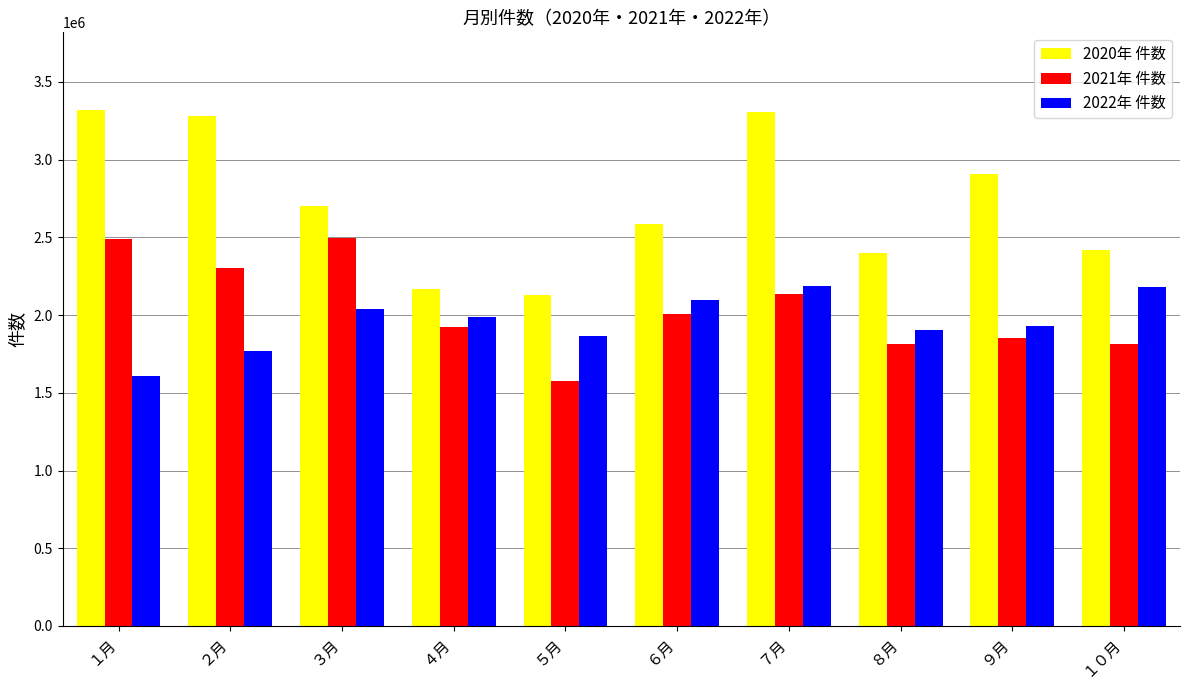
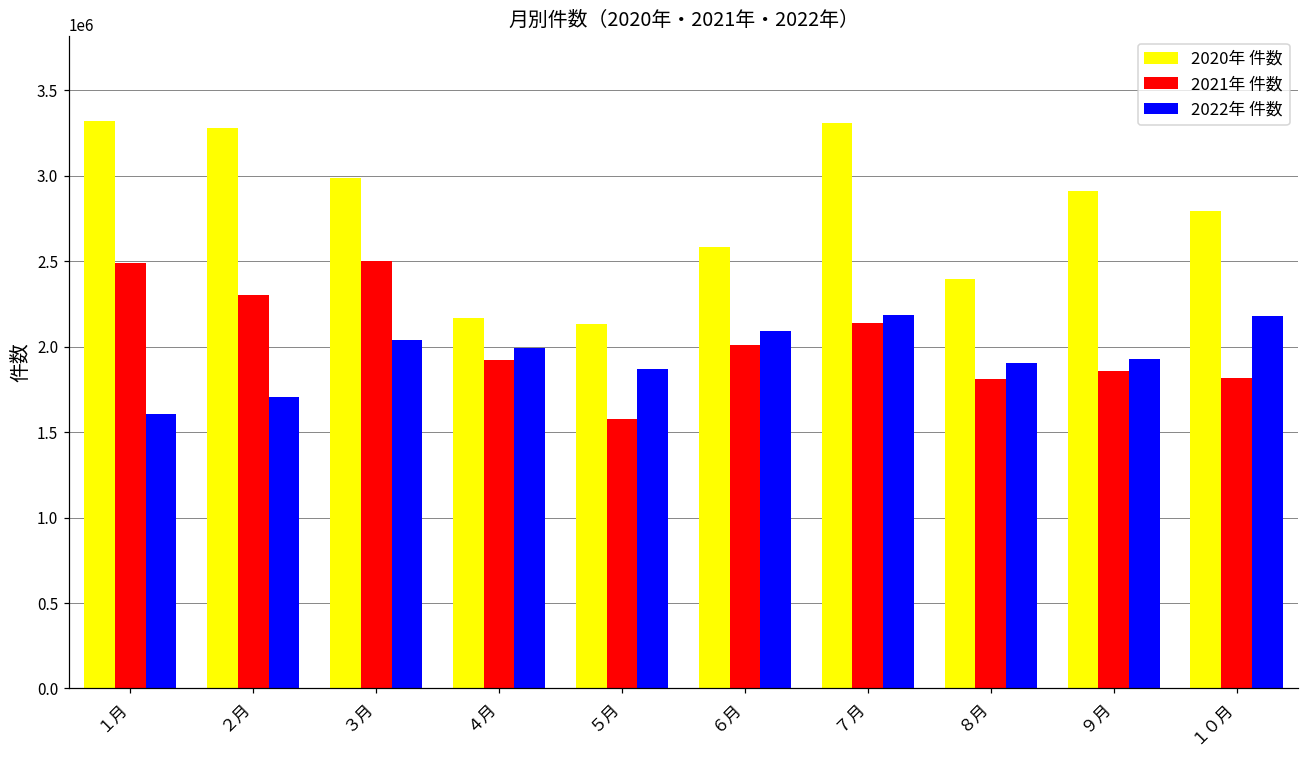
  {
    "2020年 件数": {
      "１月": 3320000,
      "２月": 3280000,
-     "３月": 2700000,
+     "３月": 2990000,
      "４月": 2170000,
      "５月": 2130000,
      "６月": 2590000,
      "７月": 3310000,
      "８月": 2400000,
      "９月": 2910000,
-     "１０月": 2420000
+     "１０月": 2790000
    },
    "2021年 件数": {
      "１月": 2490000,
      "２月": 2300000,
      "３月": 2500000,
      "４月": 1920000,
      "５月": 1580000,
      "６月": 2010000,
      "７月": 2140000,
      "８月": 1810000,
      "９月": 1850000,
      "１０月": 1820000
    },
    "2022年 件数": {
      "１月": 1610000,
-     "２月": 1770000,
+     "２月": 1700000,
      "３月": 2040000,
      "４月": 1990000,
      "５月": 1870000,
      "６月": 2090000,
      "７月": 2180000,
      "８月": 1900000,
      "９月": 1930000,
      "１０月": 2180000
    }
  }
